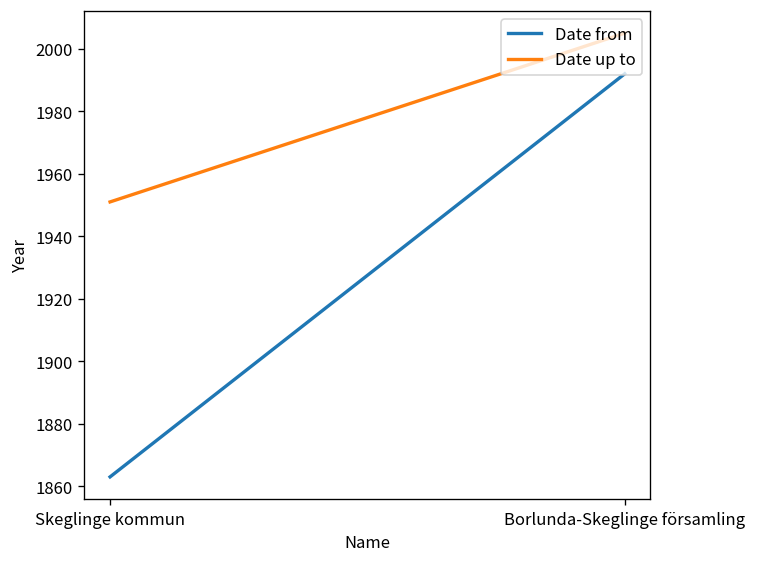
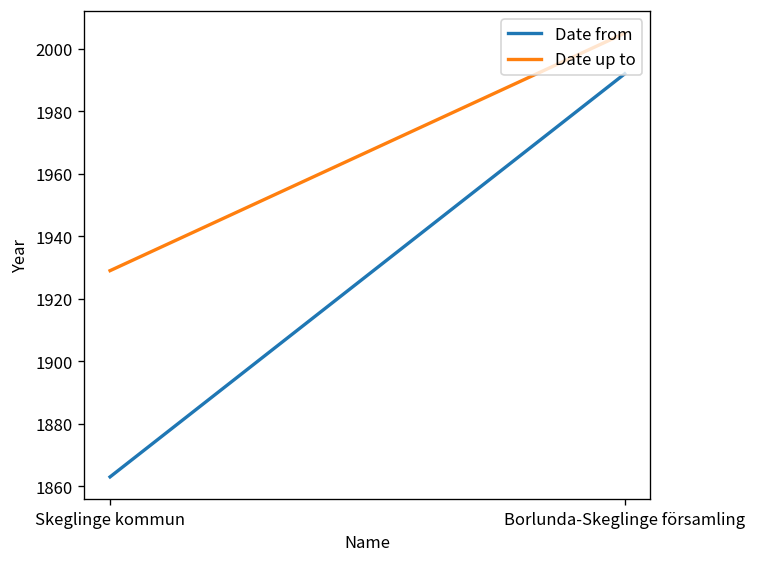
  {
    "Date from": {
      "Skeglinge kommun": 1863
    },
    "Date up to": {
-     "Skeglinge kommun": 1951
+     "Skeglinge kommun": 1929
    }
  }
